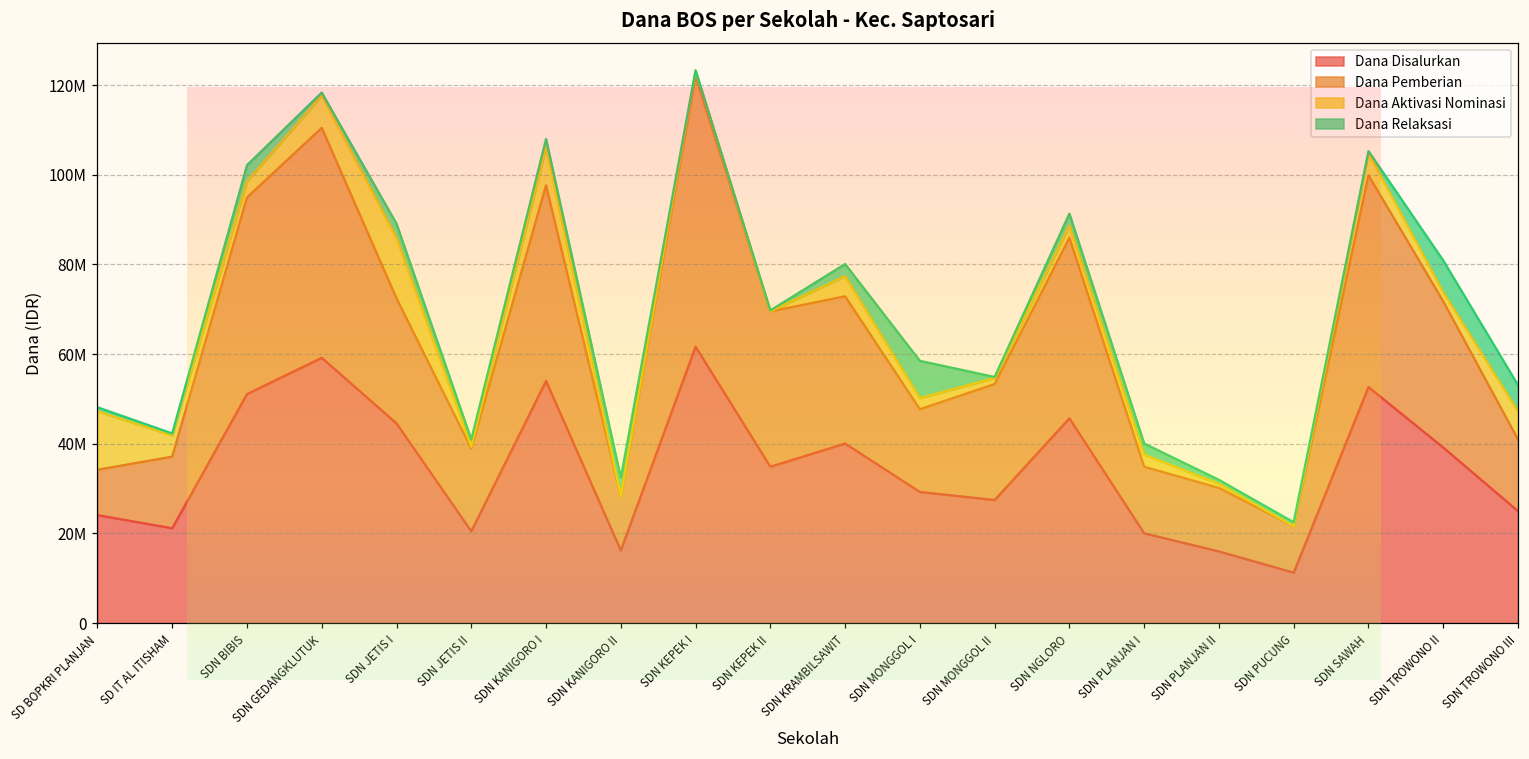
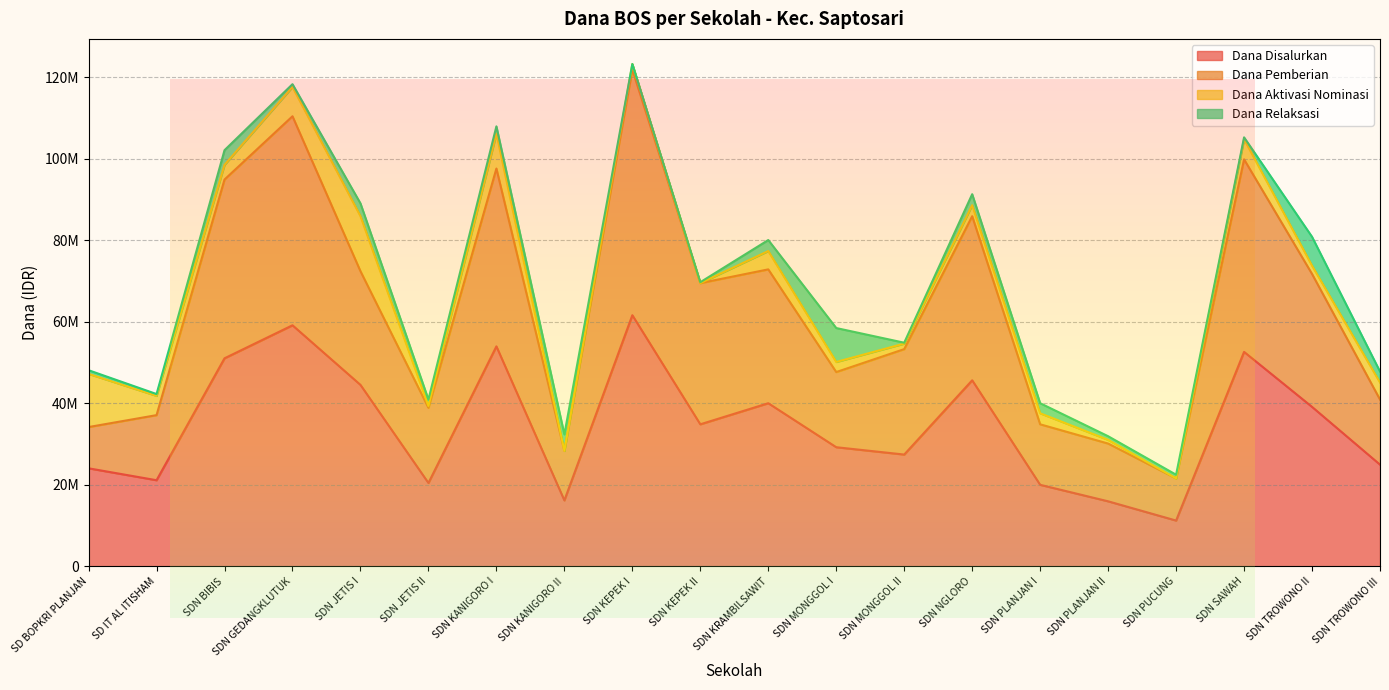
  {
    "Dana Aktivasi Nominasi": {
      "SD BOPKRI PLANJAN": 13000000,
      "SDN TROWONO II": 2000000,
-     "SDN TROWONO III": 6000000
+     "SDN TROWONO III": 4000000
    },
    "Dana Relaksasi": {
      "SD BOPKRI PLANJAN": 1000000,
      "SDN TROWONO II": 7000000,
-     "SDN TROWONO III": 6000000
+     "SDN TROWONO III": 3000000
    }
  }
